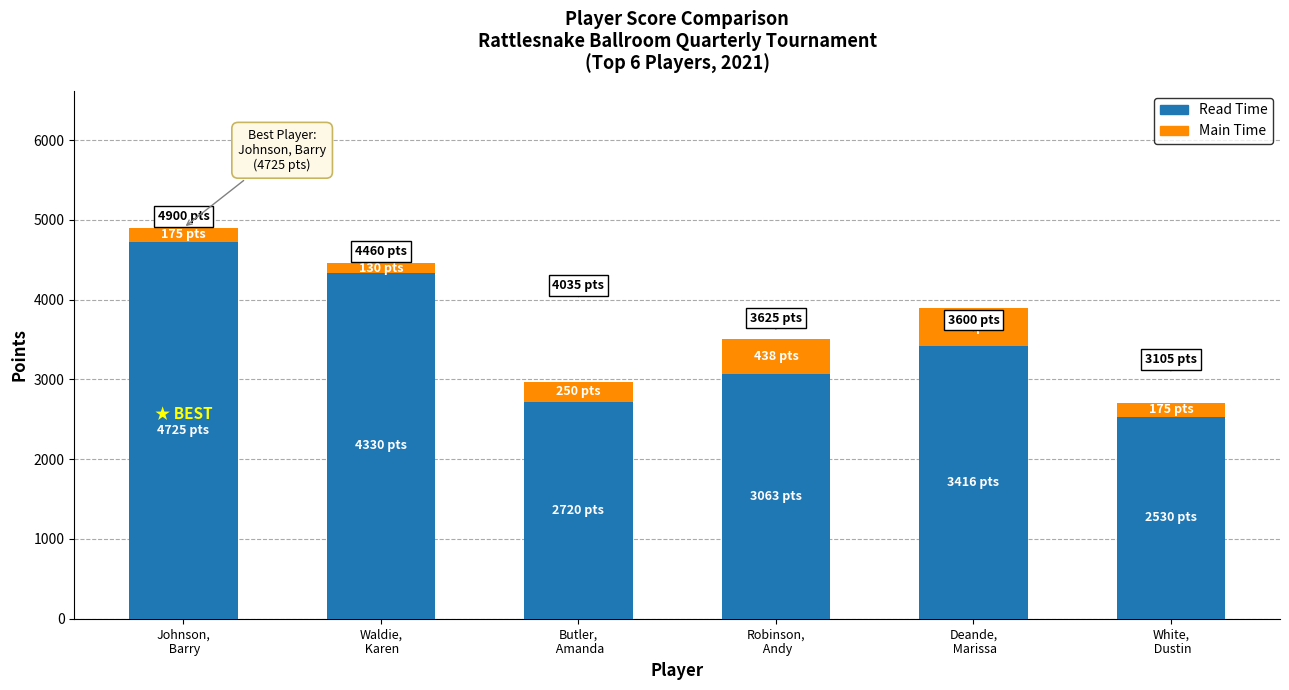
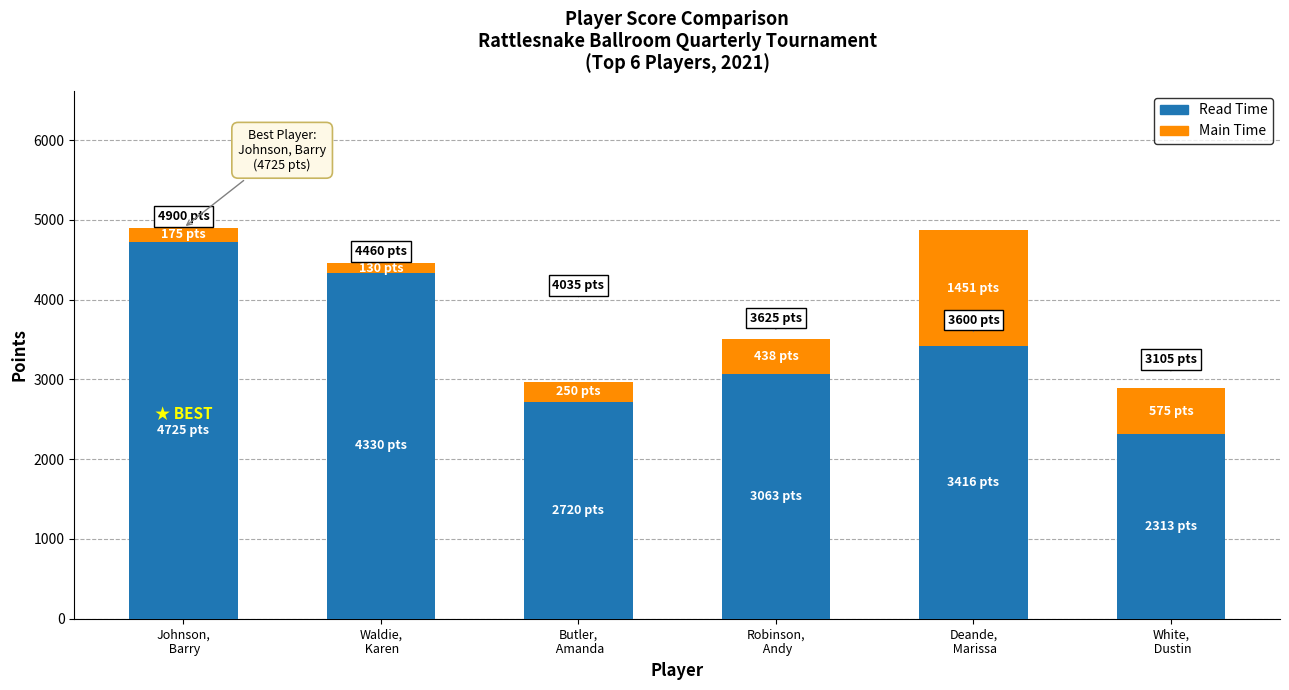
  {
    "Read Time": {
      "Johnson, Barry": 4725,
      "Waldie, Karen": 4330,
      "Butler, Amanda": 2720,
      "Robinson, Andy": 3063,
      "Deande, Marissa": 3416,
-     "White, Dustin": 2530
+     "White, Dustin": 2313
    },
    "Main Time": {
      "Johnson, Barry": 175,
      "Butler, Amanda": 250,
      "Robinson, Andy": 438,
-     "Deande, Marissa": 475,
-     "White, Dustin": 175
+     "Deande, Marissa": 1451,
+     "White, Dustin": 575
    }
  }
